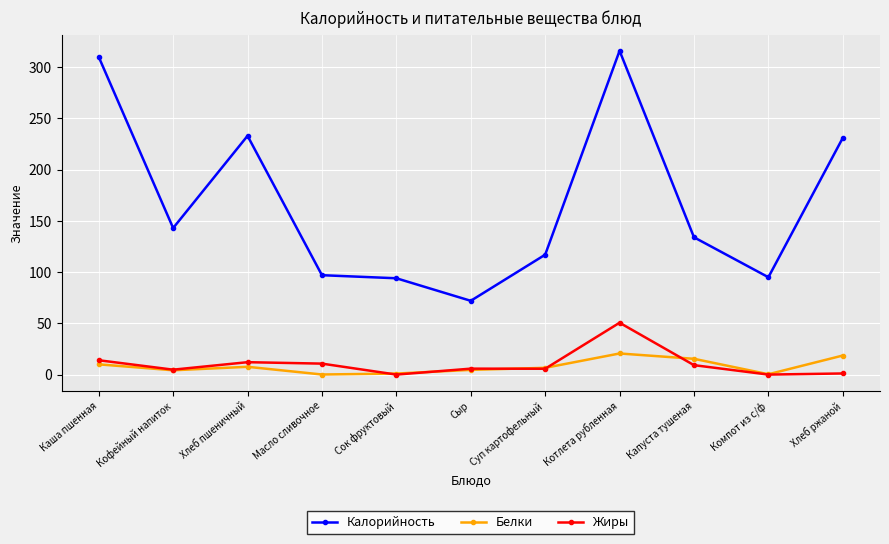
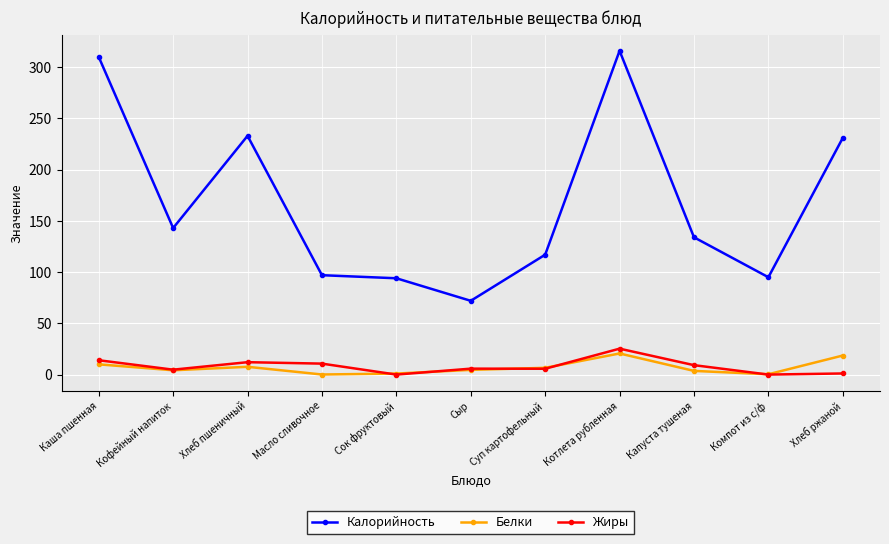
  {
    "Калорийность": {
      "Каша пшенная": 310,
      "Кофейный напиток": 143,
      "Хлеб пшеничный": 233,
      "Масло сливочное": 97,
      "Сок фруктовый": 94,
      "Сыр": 72,
      "Суп картофельный": 117,
      "Котлета рубленная": 316,
      "Капуста тушеная": 134,
      "Компот из с/ф": 95,
      "Хлеб ржаной": 231
    },
    "Белки": {
      "Каша пшенная": 10,
      "Хлеб пшеничный": 8,
      "Масло сливочное": 0,
      "Котлета рубленная": 21,
-     "Капуста тушеная": 15,
+     "Капуста тушеная": 4,
      "Хлеб ржаной": 19
    },
    "Жиры": {
      "Каша пшенная": 14,
      "Хлеб пшеничный": 12,
      "Масло сливочное": 11,
-     "Котлета рубленная": 51,
+     "Котлета рубленная": 25,
      "Капуста тушеная": 9,
      "Хлеб ржаной": 1
    }
  }
